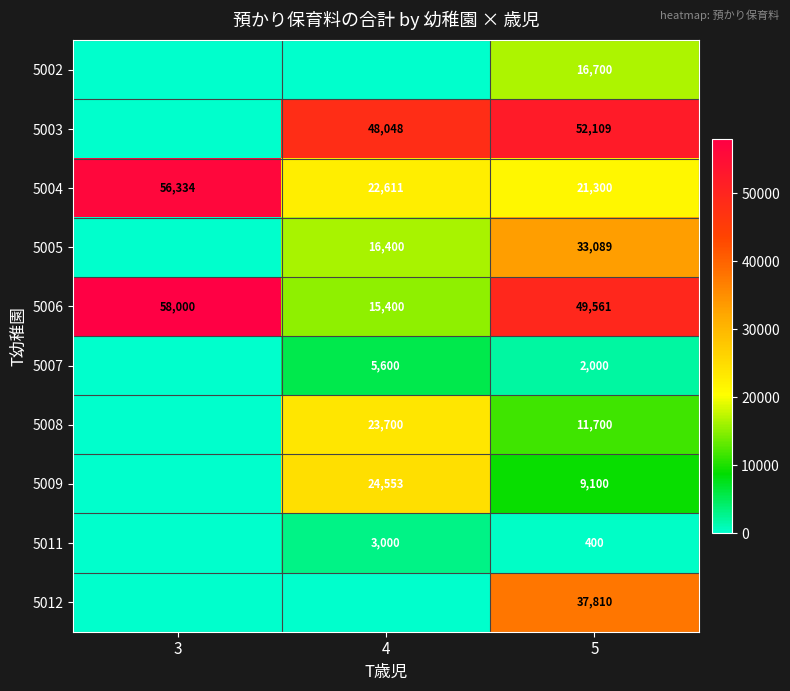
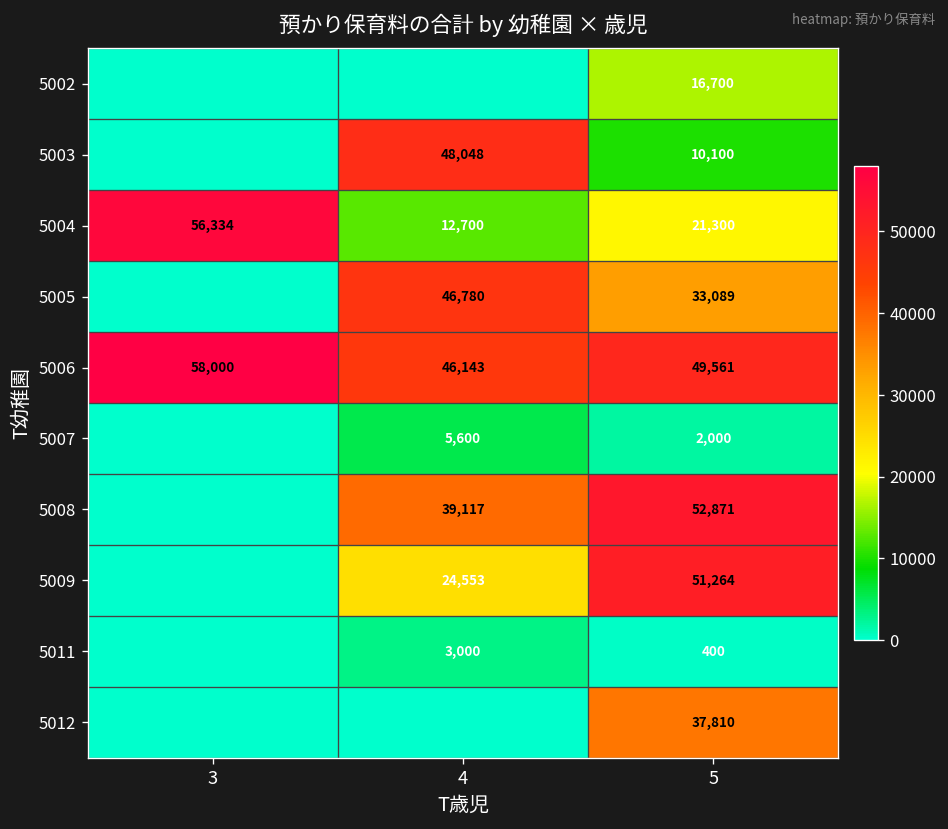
  {
    "5002": {
      "5": "16,700"
    },
    "5003": {
      "4": "48,048",
-     "5": "52,109"
+     "5": "10,100"
    },
    "5004": {
      "3": "56,334",
-     "4": "22,611",
+     "4": "12,700",
      "5": "21,300"
    },
    "5005": {
-     "4": "16,400",
+     "4": "46,780",
      "5": "33,089"
    },
    "5006": {
      "3": "58,000",
-     "4": "15,400",
+     "4": "46,143",
      "5": "49,561"
    },
    "5007": {
      "4": "5,600",
      "5": "2,000"
    },
    "5008": {
-     "4": "23,700",
-     "5": "11,700"
+     "4": "39,117",
+     "5": "52,871"
    },
    "5009": {
      "4": "24,553",
-     "5": "9,100"
+     "5": "51,264"
    },
    "5011": {
      "4": "3,000",
      "5": "400"
    },
    "5012": {
      "5": "37,810"
    }
  }
